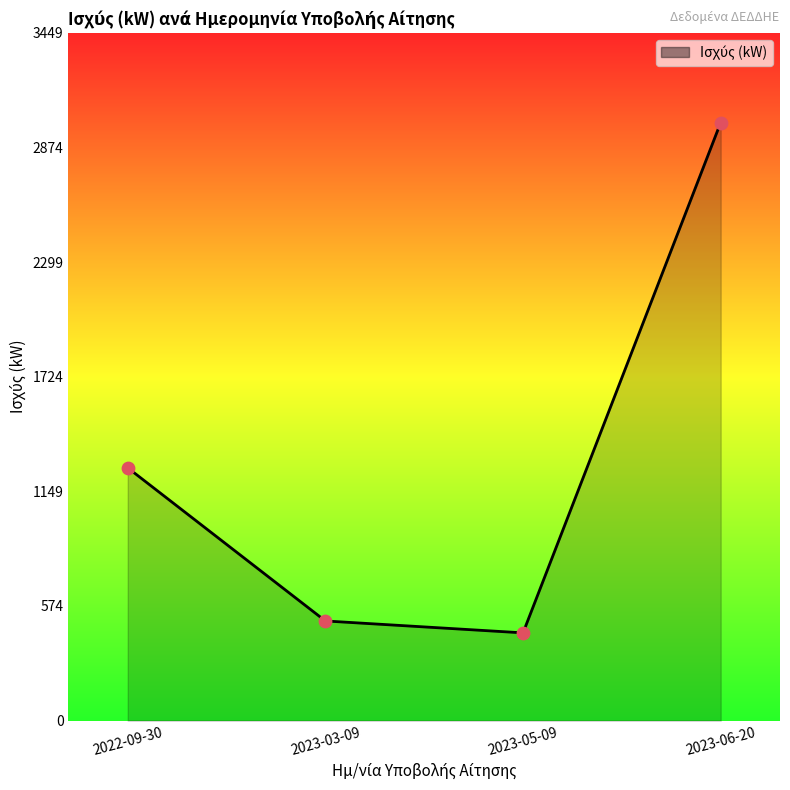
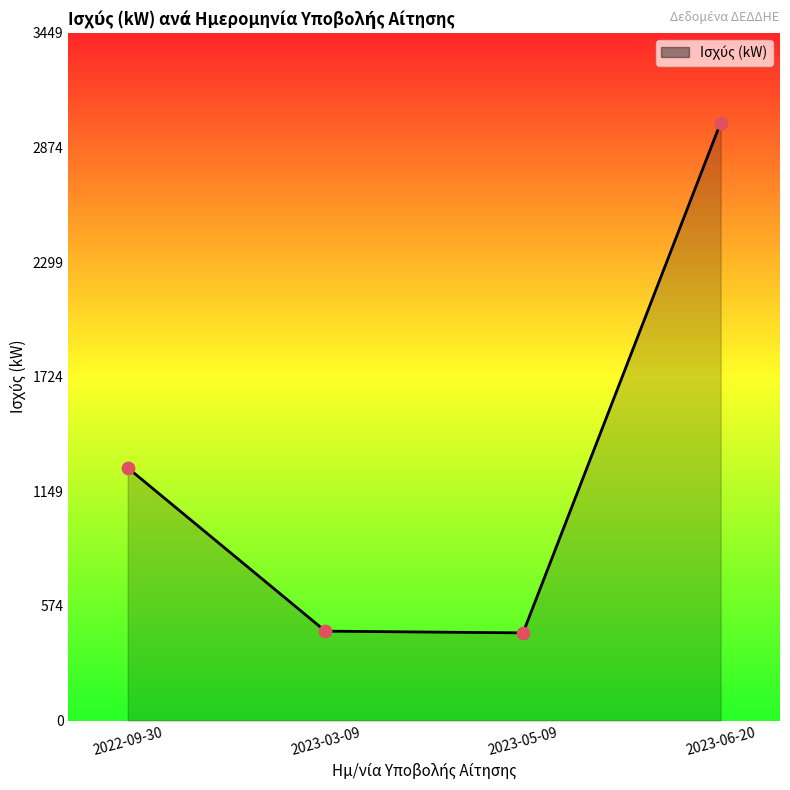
  {
    "2022-09-30": 1270,
-   "2023-03-09": 500,
+   "2023-03-09": 450,
    "2023-05-09": 440,
    "2023-06-20": 3000
  }
